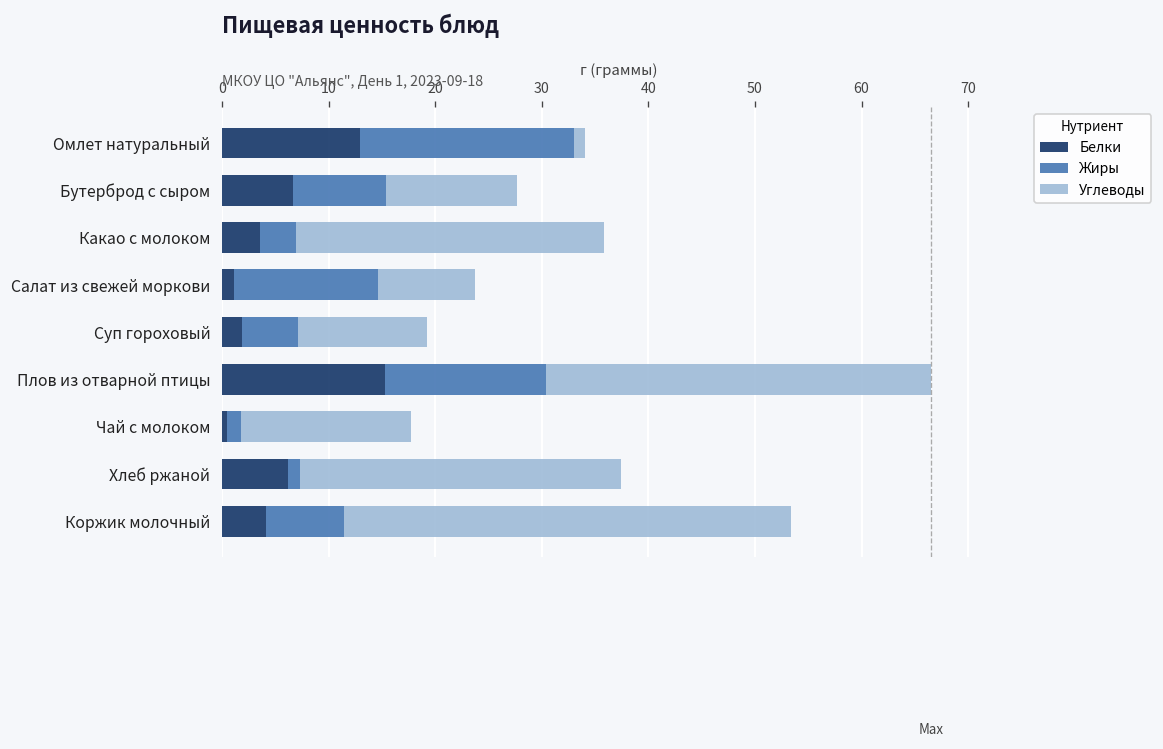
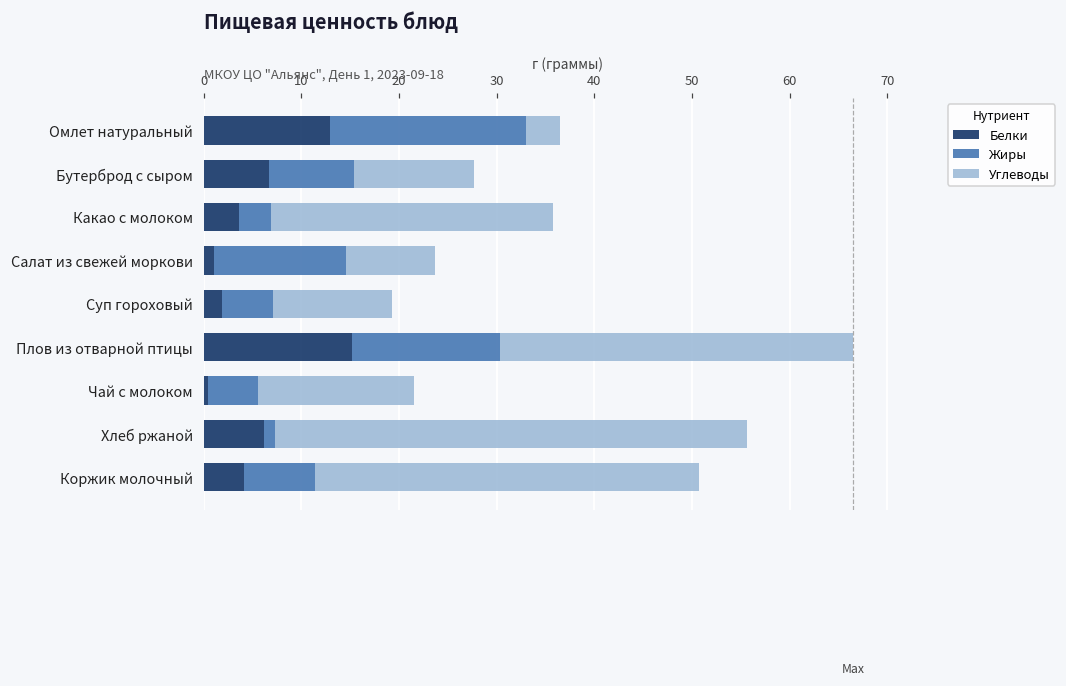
  {
    "Белки": {
      "Омлет натуральный": 13,
      "Бутерброд с сыром": 7,
      "Какао с молоком": 4,
      "Салат из свежей моркови": 1,
      "Суп гороховый": 2,
      "Плов из отварной птицы": 15,
      "Чай с молоком": 1,
      "Хлеб ржаной": 6,
      "Коржик молочный": 4
    },
    "Жиры": {
      "Омлет натуральный": 20,
      "Бутерброд с сыром": 9,
      "Какао с молоком": 3,
      "Салат из свежей моркови": 14,
      "Суп гороховый": 5,
      "Плов из отварной птицы": 15,
-     "Чай с молоком": 1,
+     "Чай с молоком": 5,
      "Хлеб ржаной": 1,
      "Коржик молочный": 7
    },
    "Углеводы": {
-     "Омлет натуральный": 1,
+     "Омлет натуральный": 3,
      "Бутерброд с сыром": 12,
      "Какао с молоком": 29,
      "Салат из свежей моркови": 9,
      "Суп гороховый": 12,
      "Плов из отварной птицы": 36,
      "Чай с молоком": 16,
-     "Хлеб ржаной": 30,
-     "Коржик молочный": 42
+     "Хлеб ржаной": 48,
+     "Коржик молочный": 39
    }
  }
